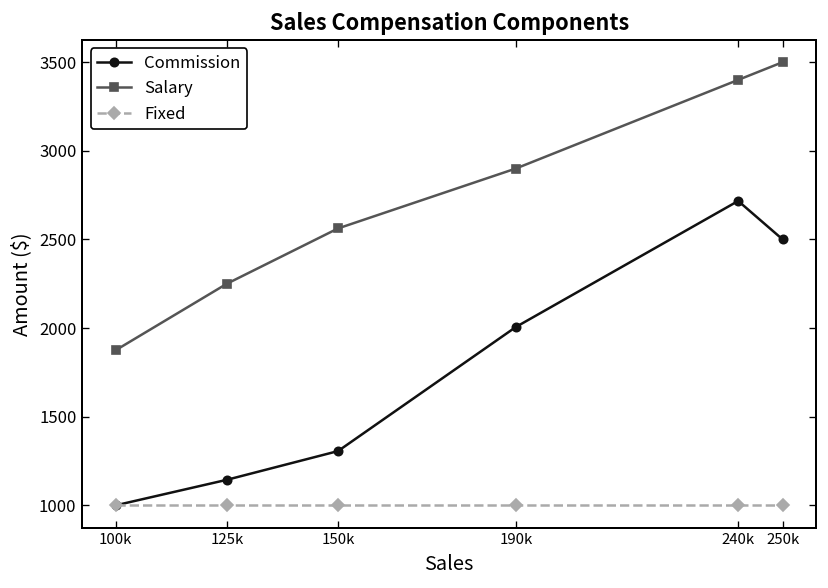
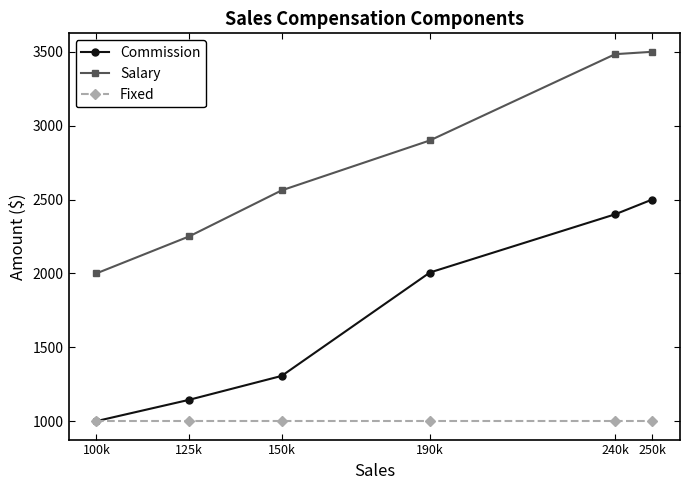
  {
    "Commission": {
      "125k": 1140,
      "150k": 1310,
      "190k": 2010,
-     "240k": 2720,
+     "240k": 2400,
      "250k": 2500
    },
    "Salary": {
-     "100k": 1880,
+     "100k": 2000,
      "125k": 2250,
      "150k": 2560,
      "190k": 2900,
-     "240k": 3400,
+     "240k": 3480,
      "250k": 3500
    },
    "Fixed": {
      "125k": 1000,
      "150k": 1000,
      "190k": 1000,
      "240k": 1000,
      "250k": 1000
    }
  }
